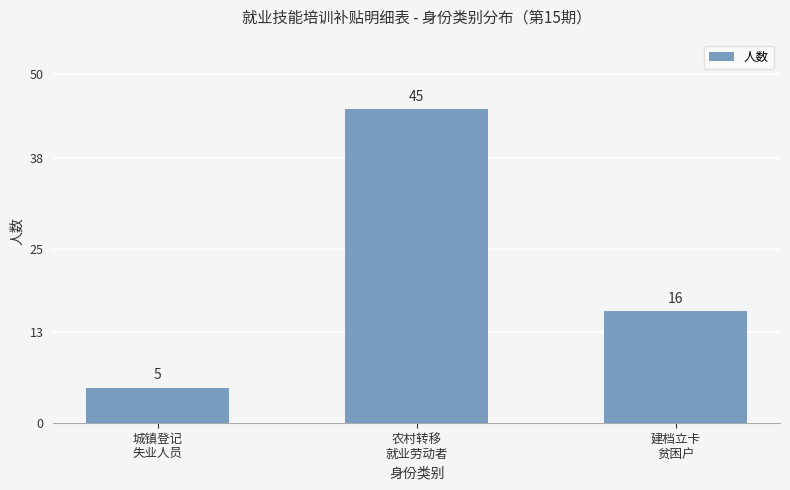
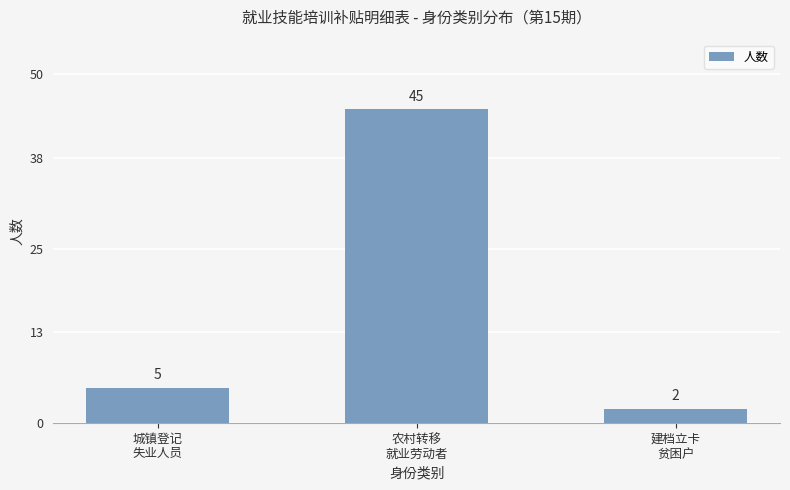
  {
    "城镇登记 失业人员": 5,
    "农村转移 就业劳动者": 45,
-   "建档立卡 贫困户": 16
+   "建档立卡 贫困户": 2
  }
